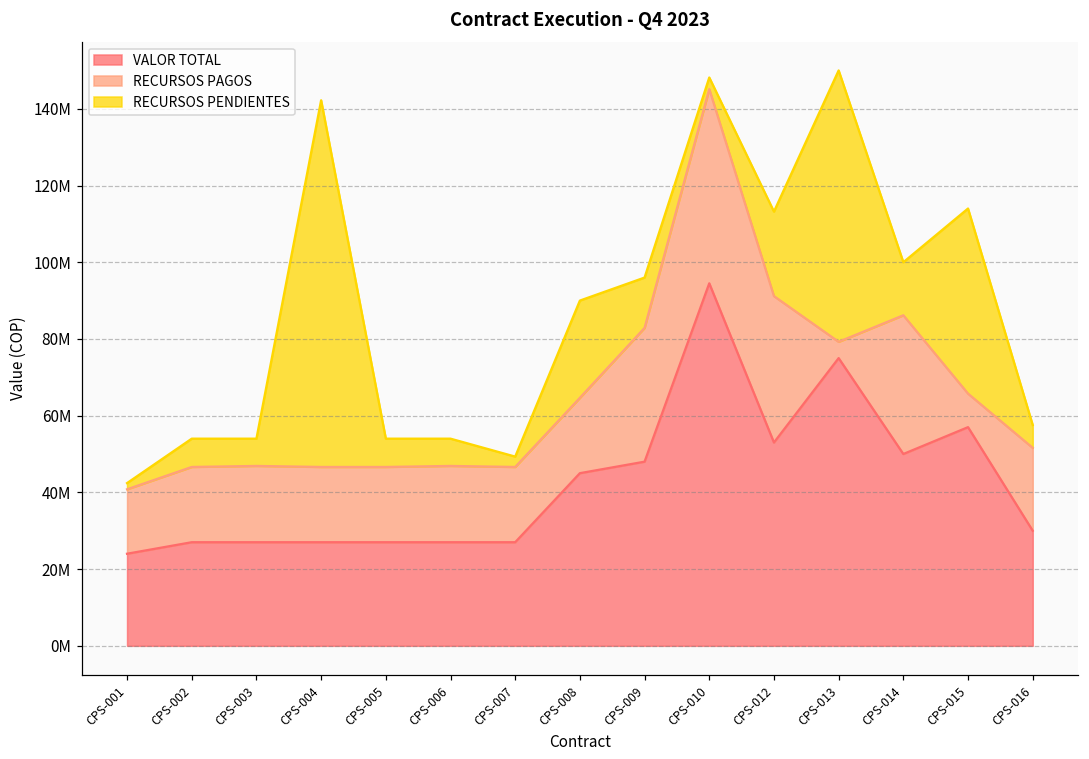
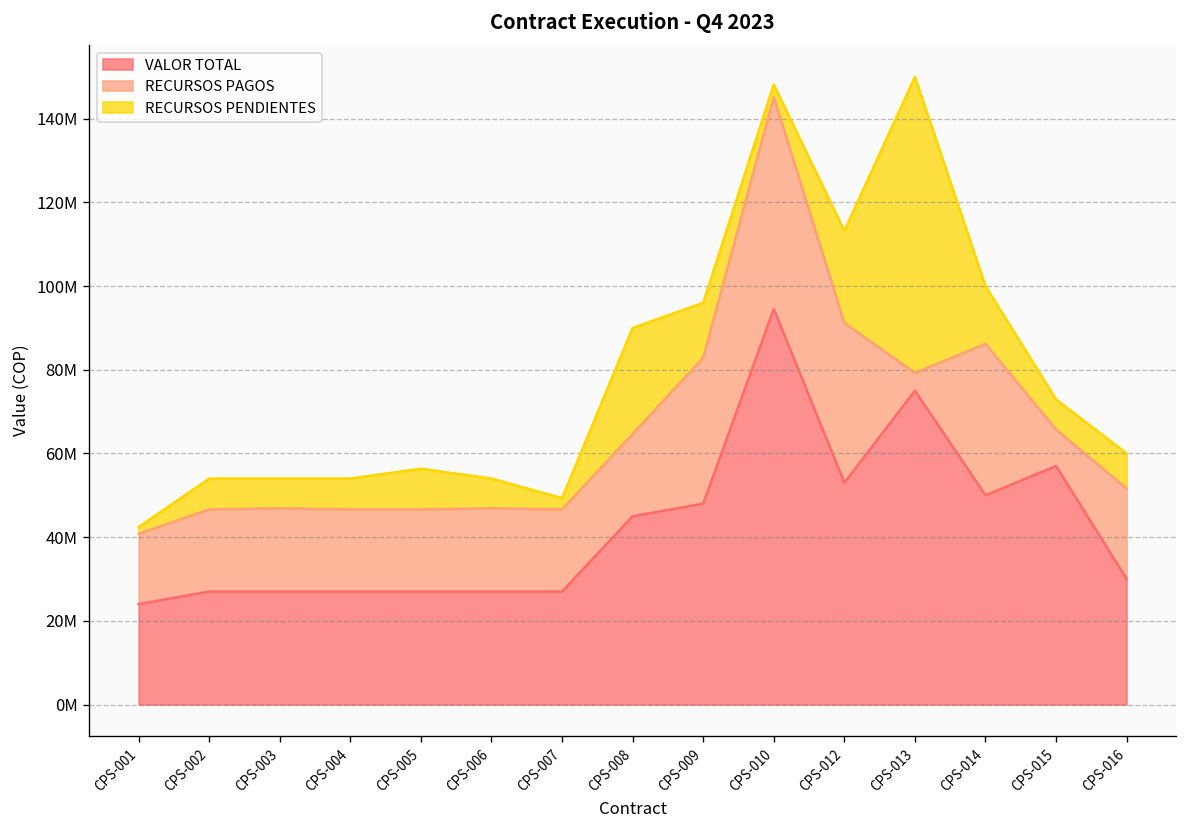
  {
    "RECURSOS PENDIENTES": {
      "CPS-001": 2000000,
      "CPS-002": 7000000,
      "CPS-003": 7000000,
-     "CPS-004": 96000000,
-     "CPS-005": 7000000,
+     "CPS-004": 7000000,
+     "CPS-005": 10000000,
      "CPS-006": 7000000,
      "CPS-007": 3000000,
      "CPS-008": 25000000,
      "CPS-009": 13000000,
      "CPS-010": 3000000,
      "CPS-012": 22000000,
      "CPS-013": 71000000,
      "CPS-014": 14000000,
-     "CPS-015": 48000000,
-     "CPS-016": 6000000
+     "CPS-015": 7000000,
+     "CPS-016": 8000000
    }
  }
